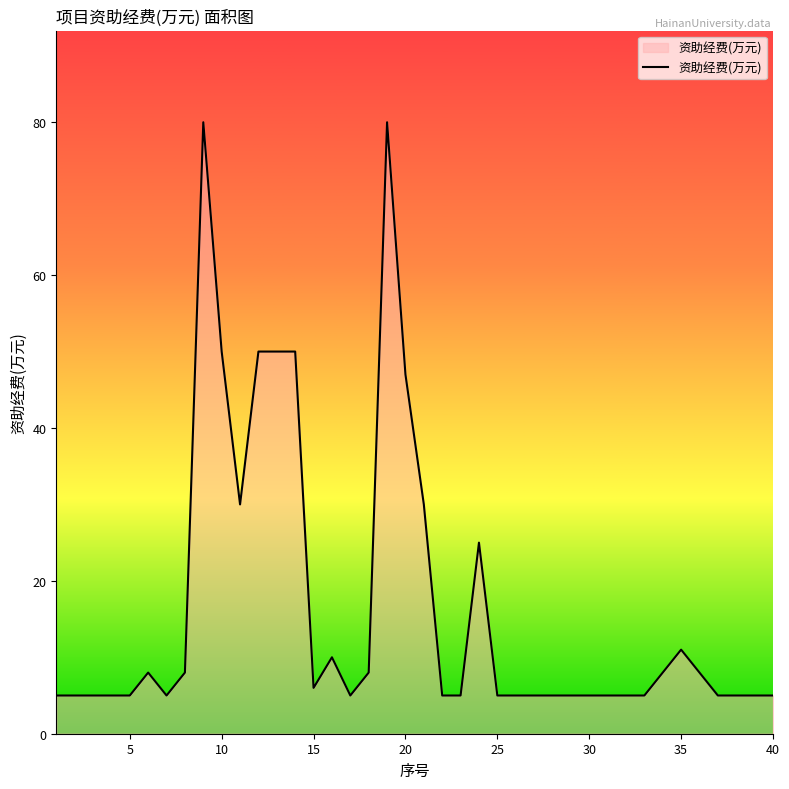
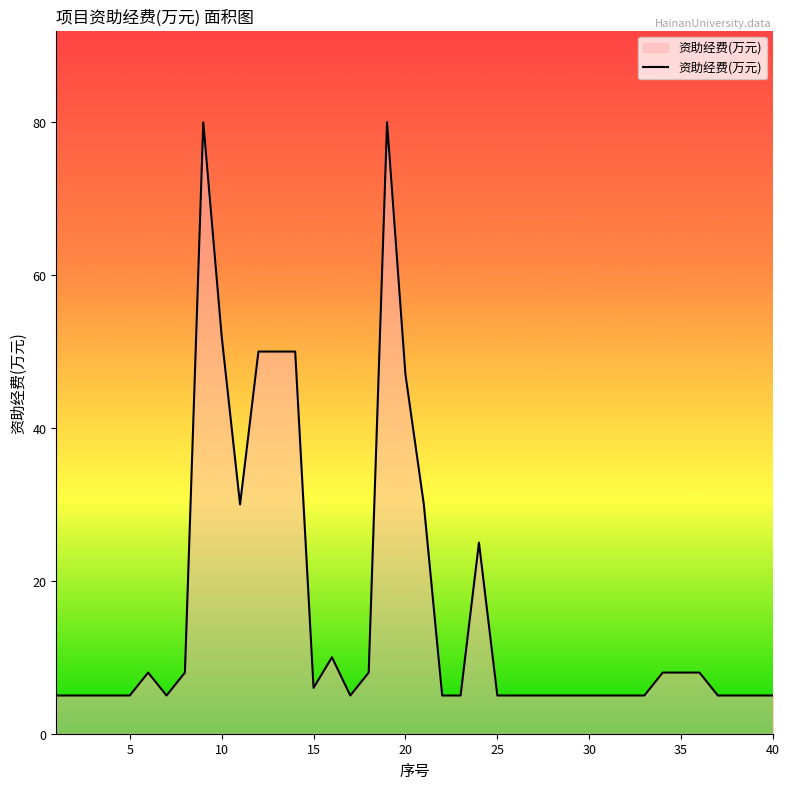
  {
    "5": 5,
-   "10": 50,
+   "10": 52,
    "15": 6,
    "20": 47,
    "25": 5,
    "30": 5,
-   "35": 11,
+   "35": 8,
    "40": 5
  }
